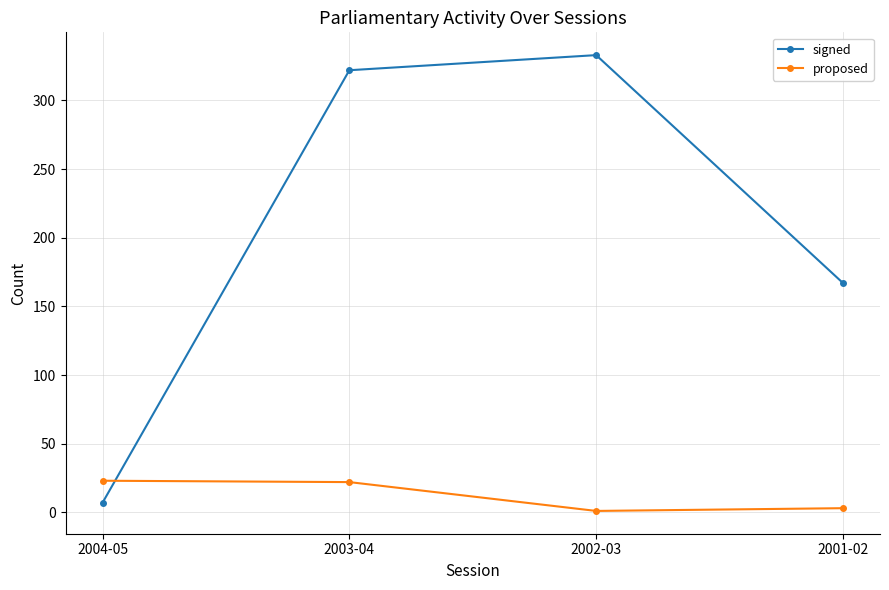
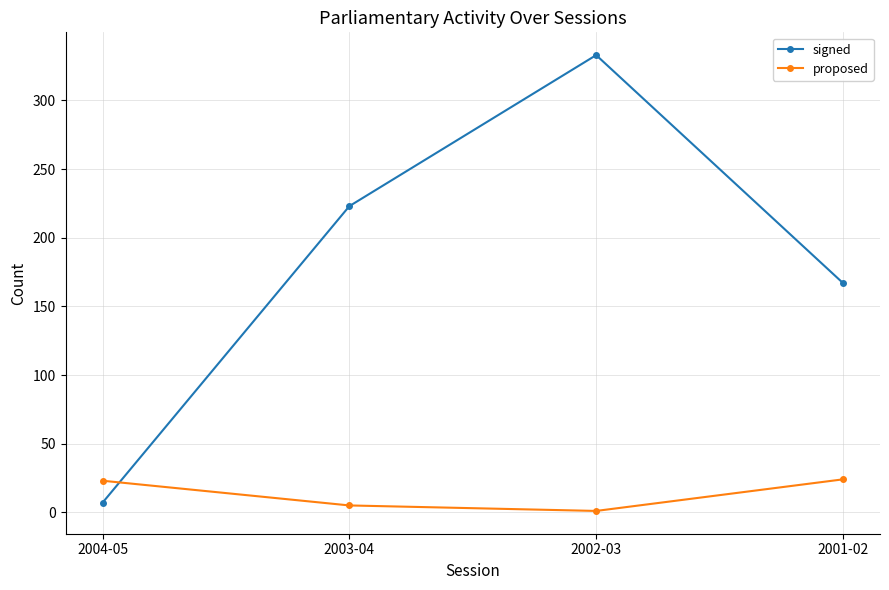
  {
    "signed": {
      "2004-05": 7,
-     "2003-04": 322,
+     "2003-04": 223,
      "2002-03": 333,
      "2001-02": 167
    },
    "proposed": {
      "2004-05": 23,
-     "2003-04": 22,
+     "2003-04": 5,
      "2002-03": 1,
-     "2001-02": 3
+     "2001-02": 24
    }
  }
